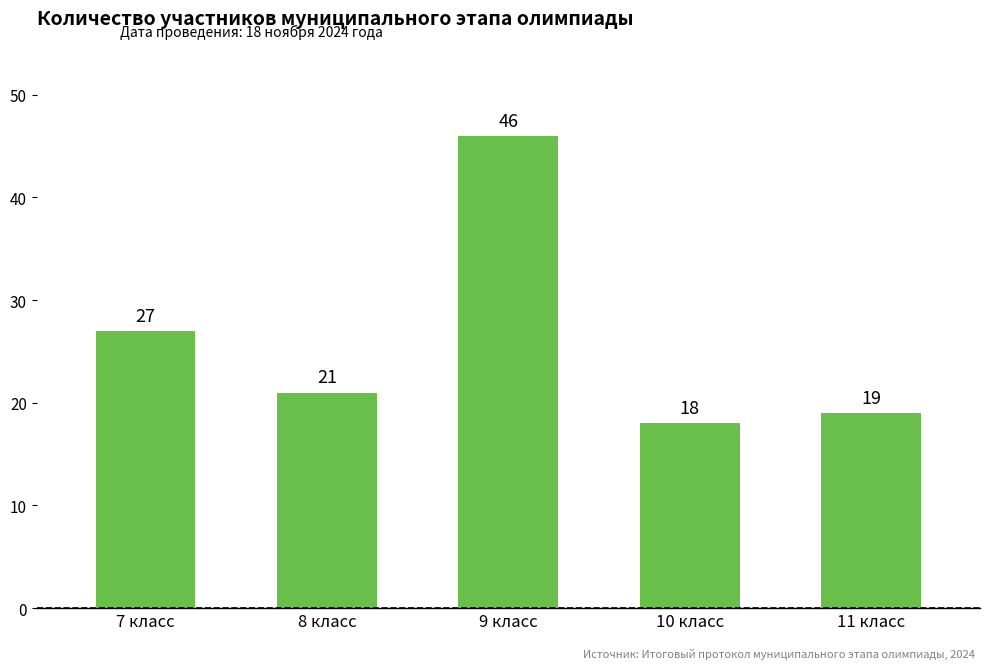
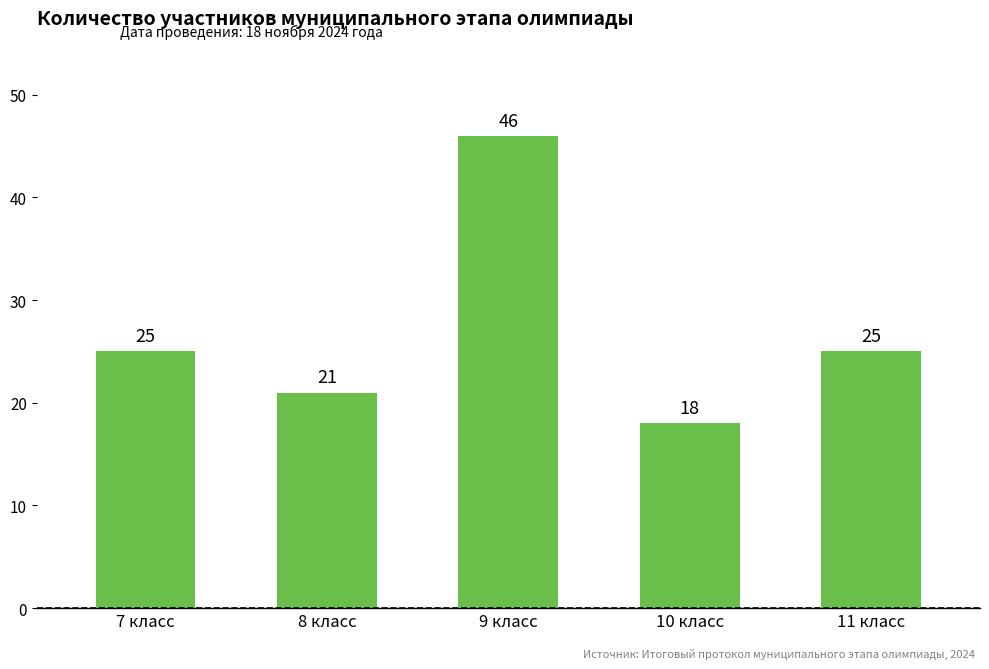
  {
-   "7 класс": 27,
+   "7 класс": 25,
    "8 класс": 21,
    "9 класс": 46,
    "10 класс": 18,
-   "11 класс": 19
+   "11 класс": 25
  }
